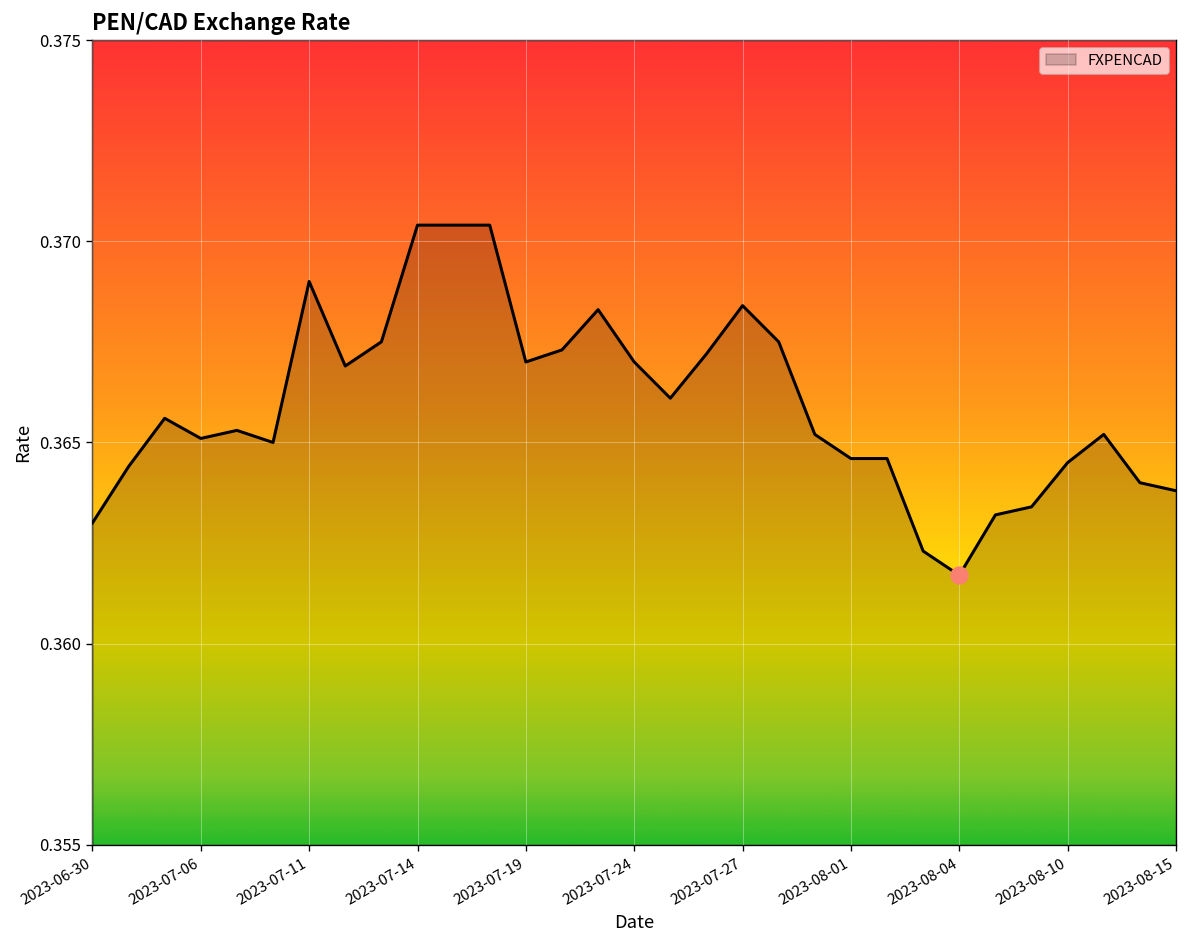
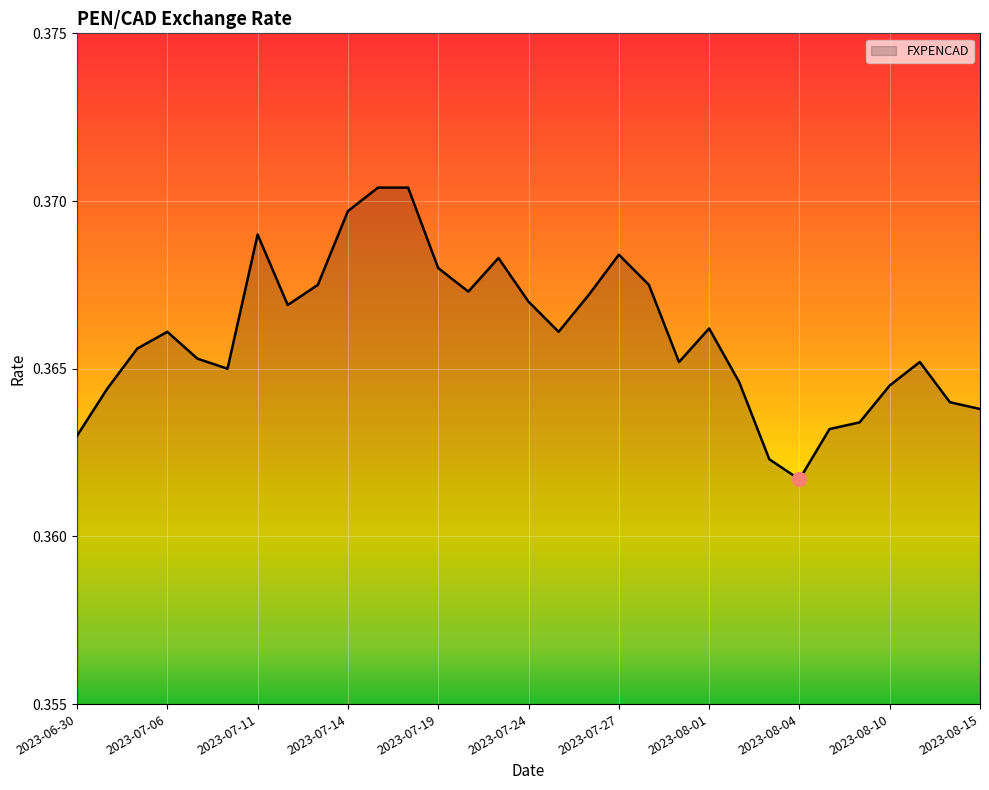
  {
    "FXPENCAD": {
      "2023-06-30": 0.3630,
-     "2023-07-06": 0.3651,
+     "2023-07-06": 0.3661,
      "2023-07-11": 0.3690,
-     "2023-07-14": 0.3704,
-     "2023-07-19": 0.367,
+     "2023-07-14": 0.3697,
+     "2023-07-19": 0.368,
      "2023-07-24": 0.3670,
      "2023-07-27": 0.3684,
-     "2023-08-01": 0.3646,
+     "2023-08-01": 0.3662,
      "2023-08-10": 0.3645,
      "2023-08-15": 0.3638
    }
  }
